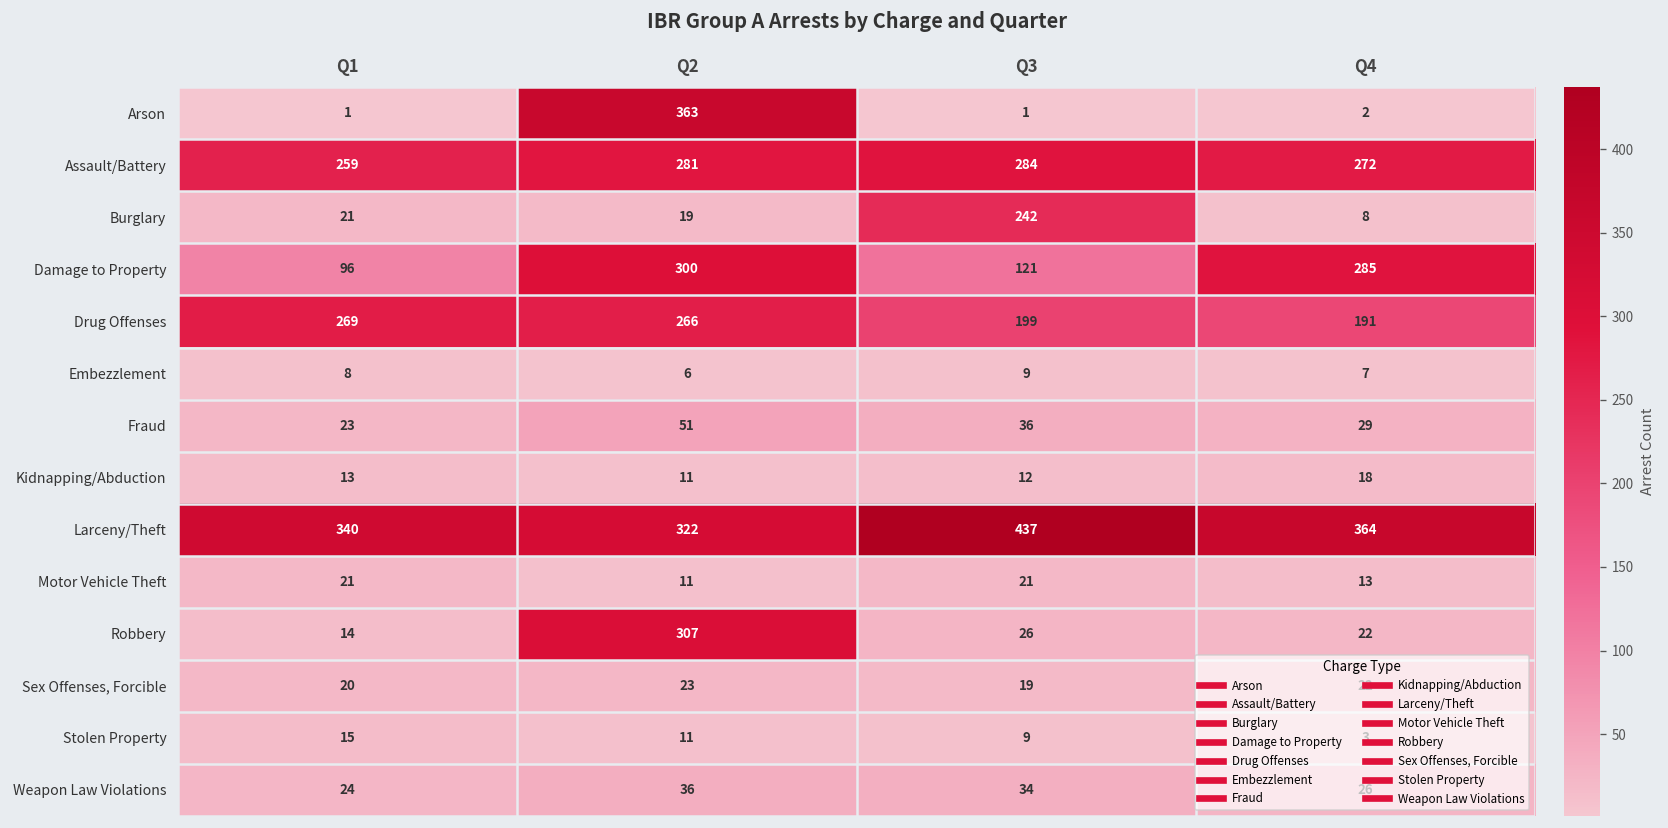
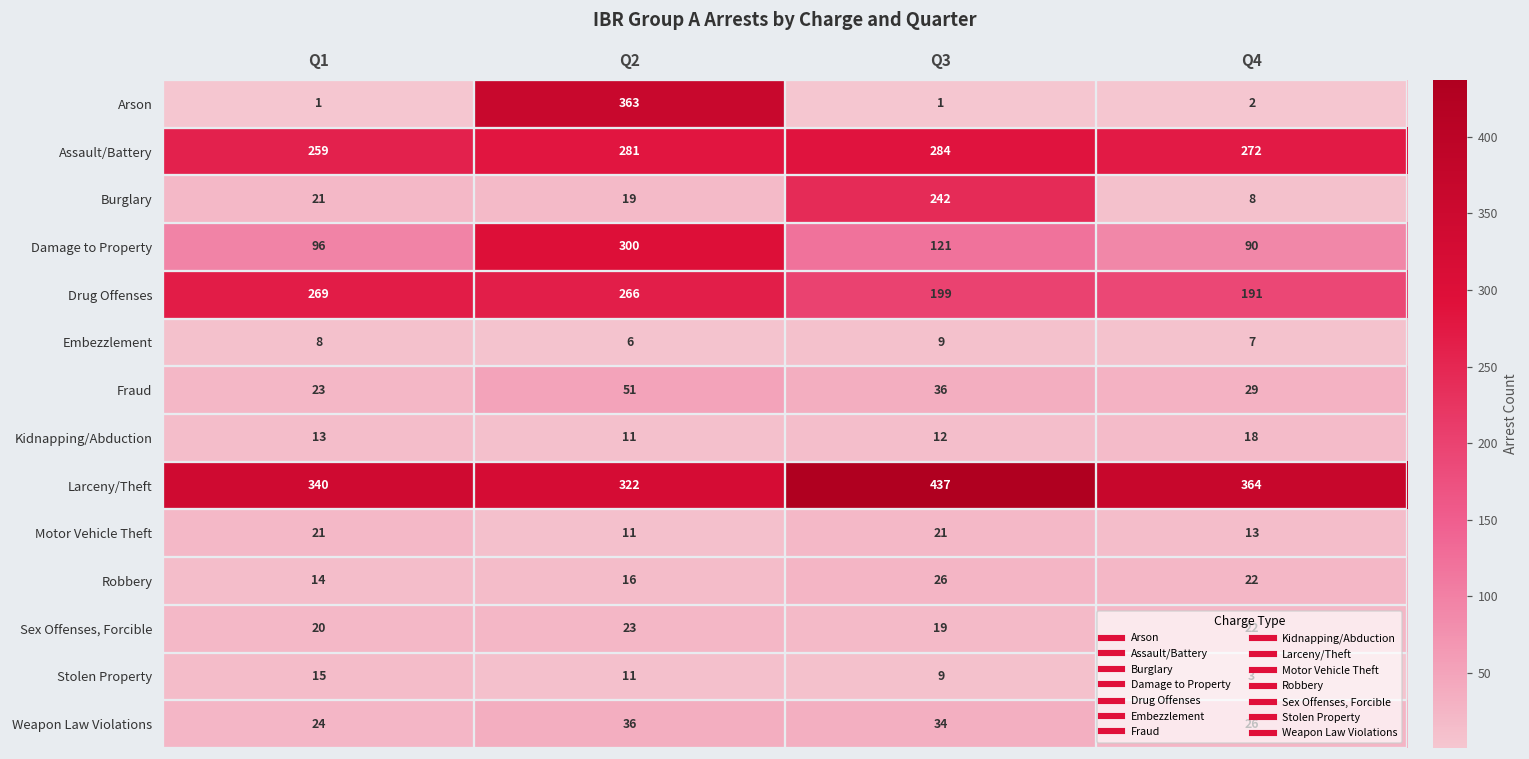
  {
    "Arson": {
      "Q1": 1,
      "Q2": 363,
      "Q3": 1,
      "Q4": 2
    },
    "Assault/Battery": {
      "Q1": 259,
      "Q2": 281,
      "Q3": 284,
      "Q4": 272
    },
    "Burglary": {
      "Q1": 21,
      "Q2": 19,
      "Q3": 242,
      "Q4": 8
    },
    "Damage to Property": {
      "Q1": 96,
      "Q2": 300,
      "Q3": 121,
-     "Q4": 285
+     "Q4": 90
    },
    "Drug Offenses": {
      "Q1": 269,
      "Q2": 266,
      "Q3": 199,
      "Q4": 191
    },
    "Embezzlement": {
      "Q1": 8,
      "Q2": 6,
      "Q3": 9,
      "Q4": 7
    },
    "Fraud": {
      "Q1": 23,
      "Q2": 51,
      "Q3": 36,
      "Q4": 29
    },
    "Kidnapping/Abduction": {
      "Q1": 13,
      "Q2": 11,
      "Q3": 12,
      "Q4": 18
    },
    "Larceny/Theft": {
      "Q1": 340,
      "Q2": 322,
      "Q3": 437,
      "Q4": 364
    },
    "Motor Vehicle Theft": {
      "Q1": 21,
      "Q2": 11,
      "Q3": 21,
      "Q4": 13
    },
    "Robbery": {
      "Q1": 14,
-     "Q2": 307,
+     "Q2": 16,
      "Q3": 26,
      "Q4": 22
    },
    "Sex Offenses, Forcible": {
      "Q1": 20,
      "Q2": 23,
      "Q3": 19
    },
    "Stolen Property": {
      "Q1": 15,
      "Q2": 11,
      "Q3": 9
    },
    "Weapon Law Violations": {
      "Q1": 24,
      "Q2": 36,
      "Q3": 34
    }
  }
